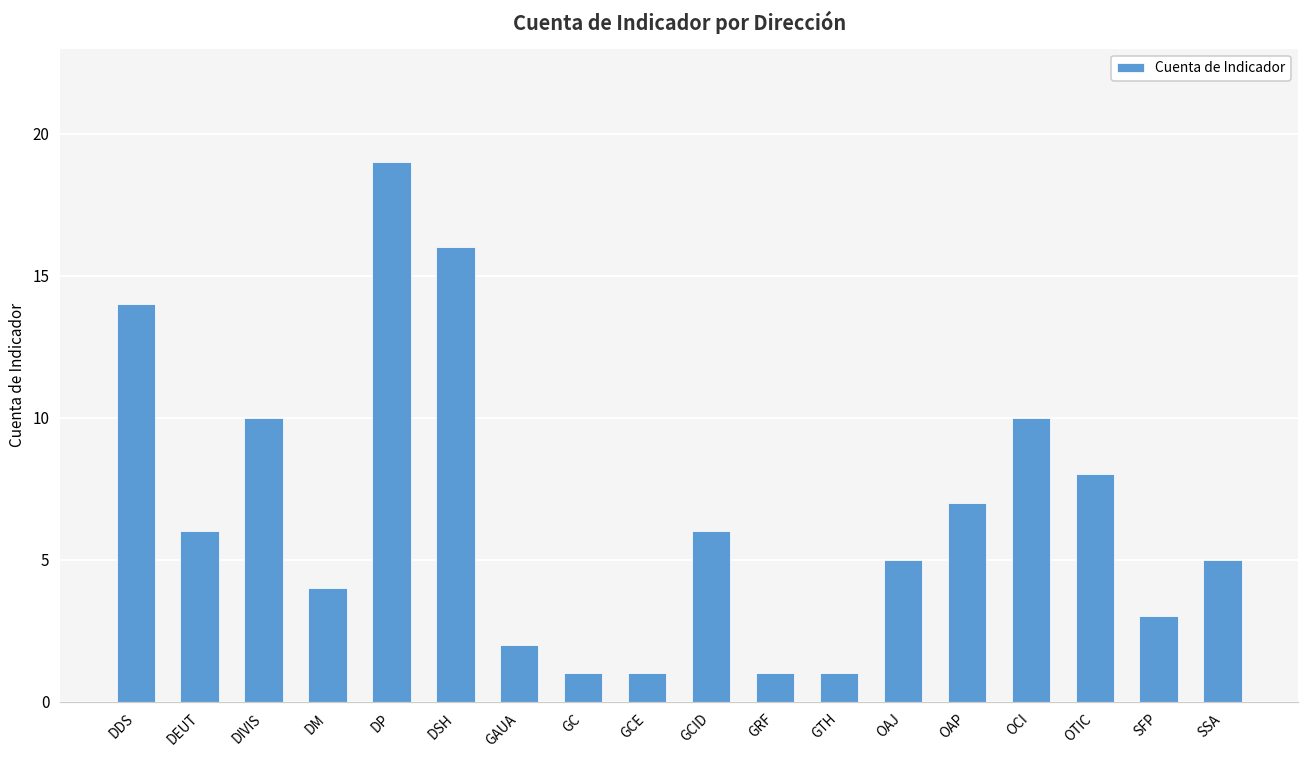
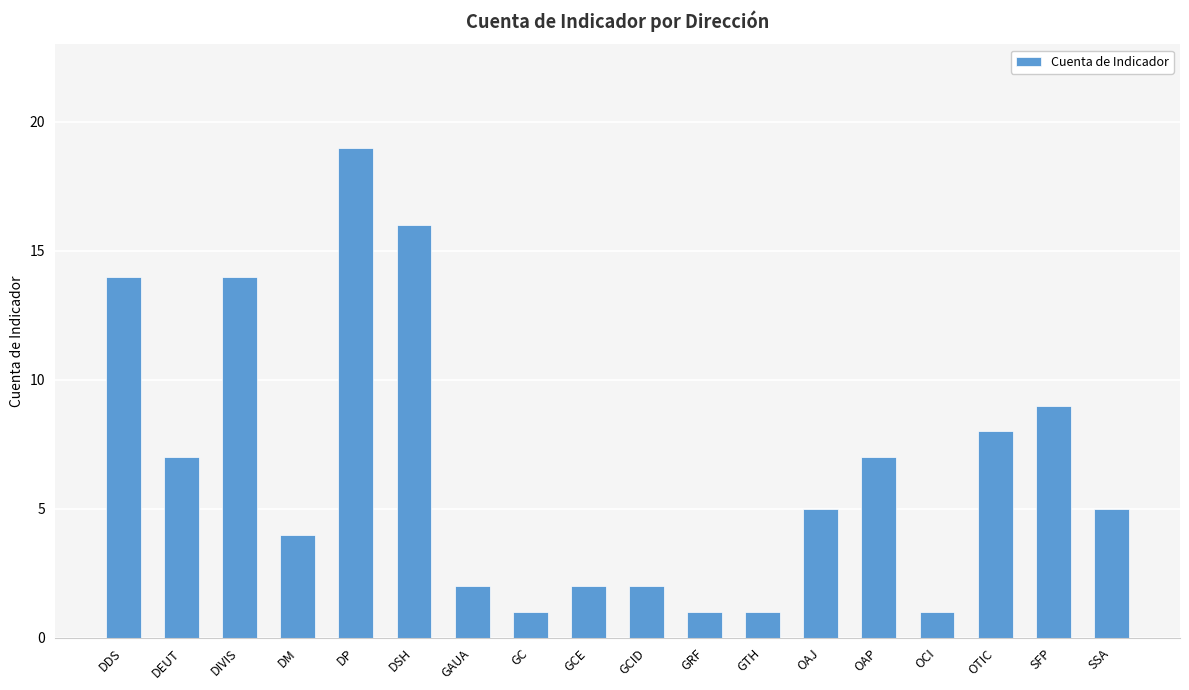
  {
    "DDS": 14,
-   "DEUT": 6,
-   "DIVIS": 10,
+   "DEUT": 7,
+   "DIVIS": 14,
    "DM": 4,
    "DP": 19,
    "DSH": 16,
    "GAUA": 2,
    "GC": 1,
-   "GCE": 1,
-   "GCID": 6,
+   "GCE": 2,
+   "GCID": 2,
    "GRF": 1,
    "GTH": 1,
    "OAJ": 5,
    "OAP": 7,
-   "OCI": 10,
+   "OCI": 1,
    "OTIC": 8,
-   "SFP": 3,
+   "SFP": 9,
    "SSA": 5
  }
